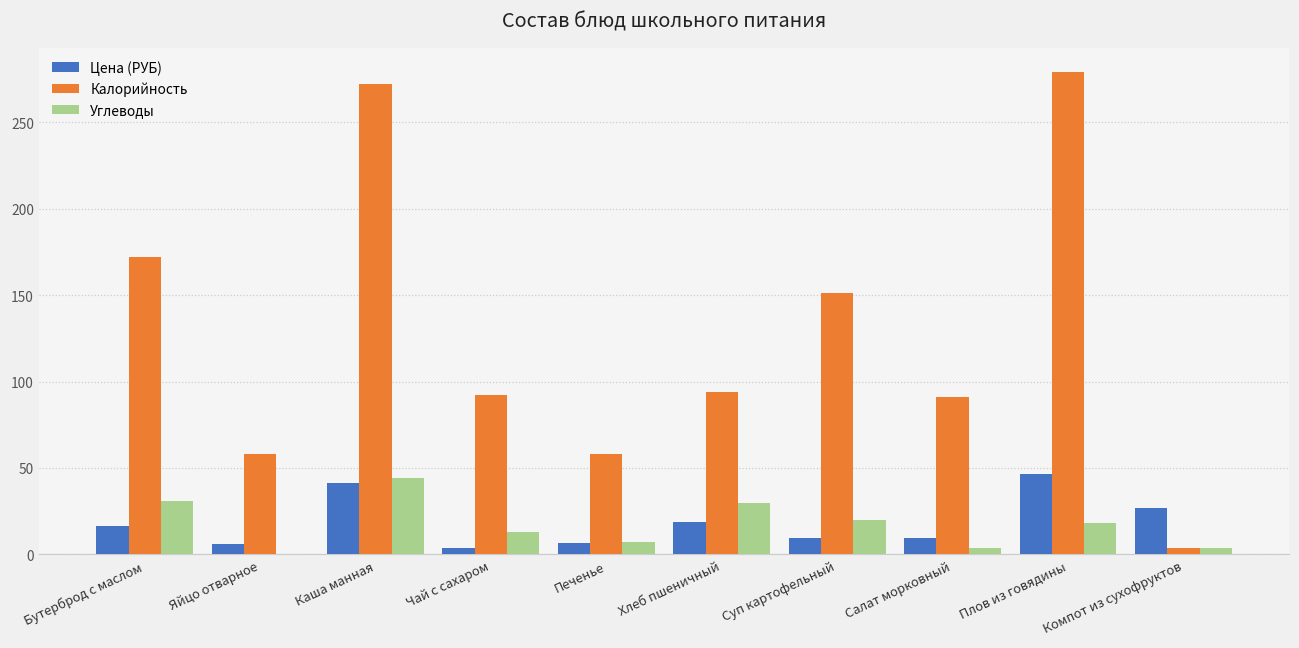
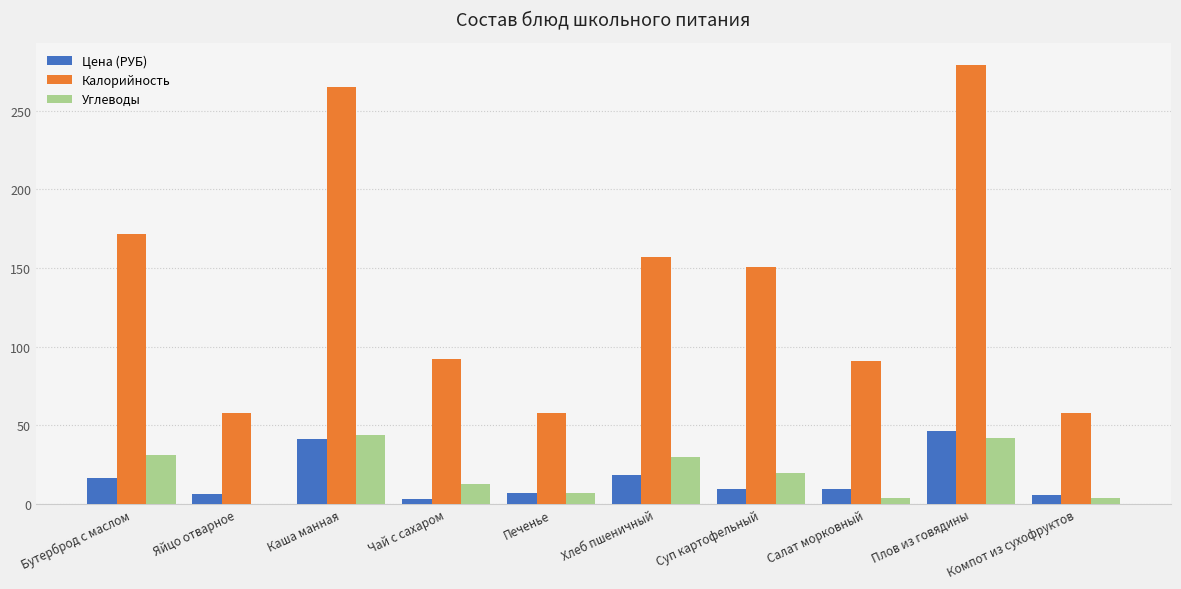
  {
    "Цена (РУБ)": {
      "Бутерброд с маслом": 17,
      "Яйцо отварное": 6,
      "Каша манная": 41,
      "Чай с сахаром": 3,
      "Печенье": 7,
      "Хлеб пшеничный": 18,
      "Суп картофельный": 10,
      "Салат морковный": 9,
      "Плов из говядины": 46,
-     "Компот из сухофруктов": 27
+     "Компот из сухофруктов": 6
    },
    "Калорийность": {
      "Бутерброд с маслом": 172,
      "Яйцо отварное": 58,
-     "Каша манная": 272,
+     "Каша манная": 265,
      "Чай с сахаром": 92,
      "Печенье": 58,
-     "Хлеб пшеничный": 94,
+     "Хлеб пшеничный": 157,
      "Суп картофельный": 151,
      "Салат морковный": 91,
      "Плов из говядины": 279,
-     "Компот из сухофруктов": 4
+     "Компот из сухофруктов": 58
    },
    "Углеводы": {
      "Бутерброд с маслом": 31,
      "Яйцо отварное": 0,
      "Каша манная": 44,
      "Чай с сахаром": 13,
      "Печенье": 7,
      "Хлеб пшеничный": 30,
      "Суп картофельный": 20,
      "Салат морковный": 4,
-     "Плов из говядины": 18,
+     "Плов из говядины": 42,
      "Компот из сухофруктов": 4
    }
  }
